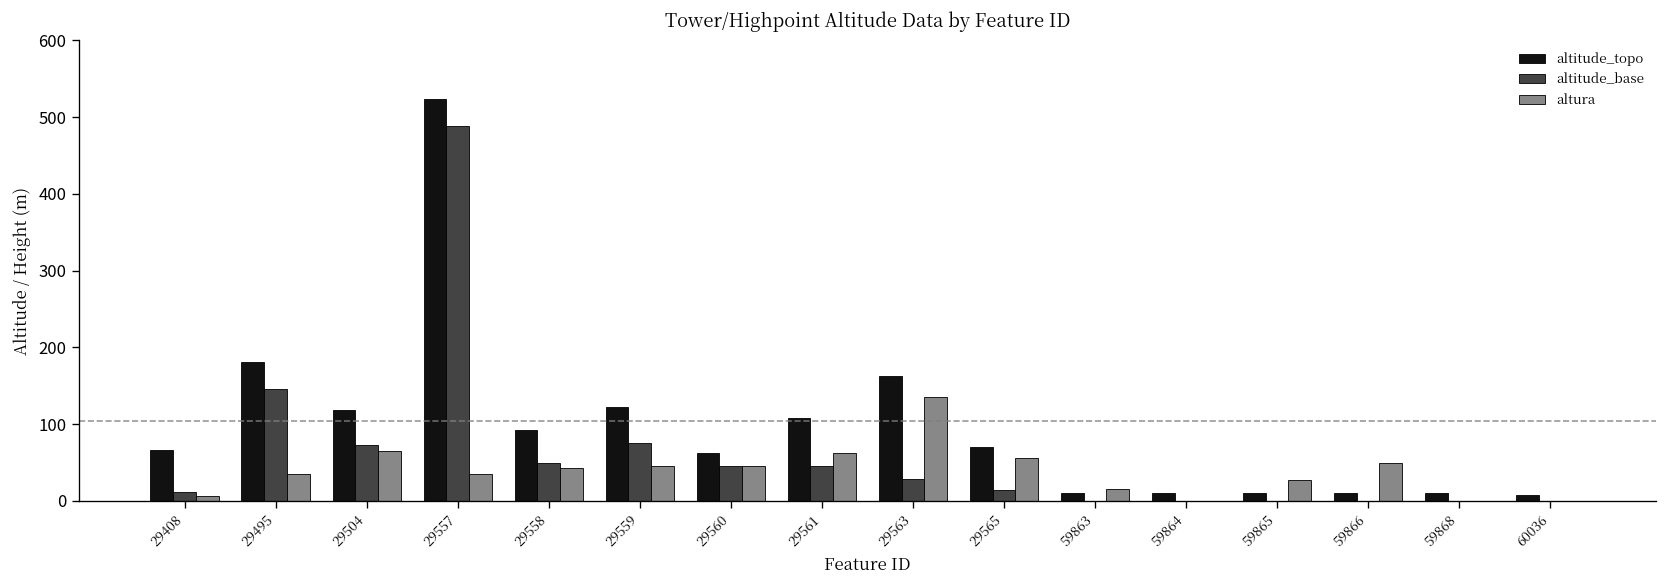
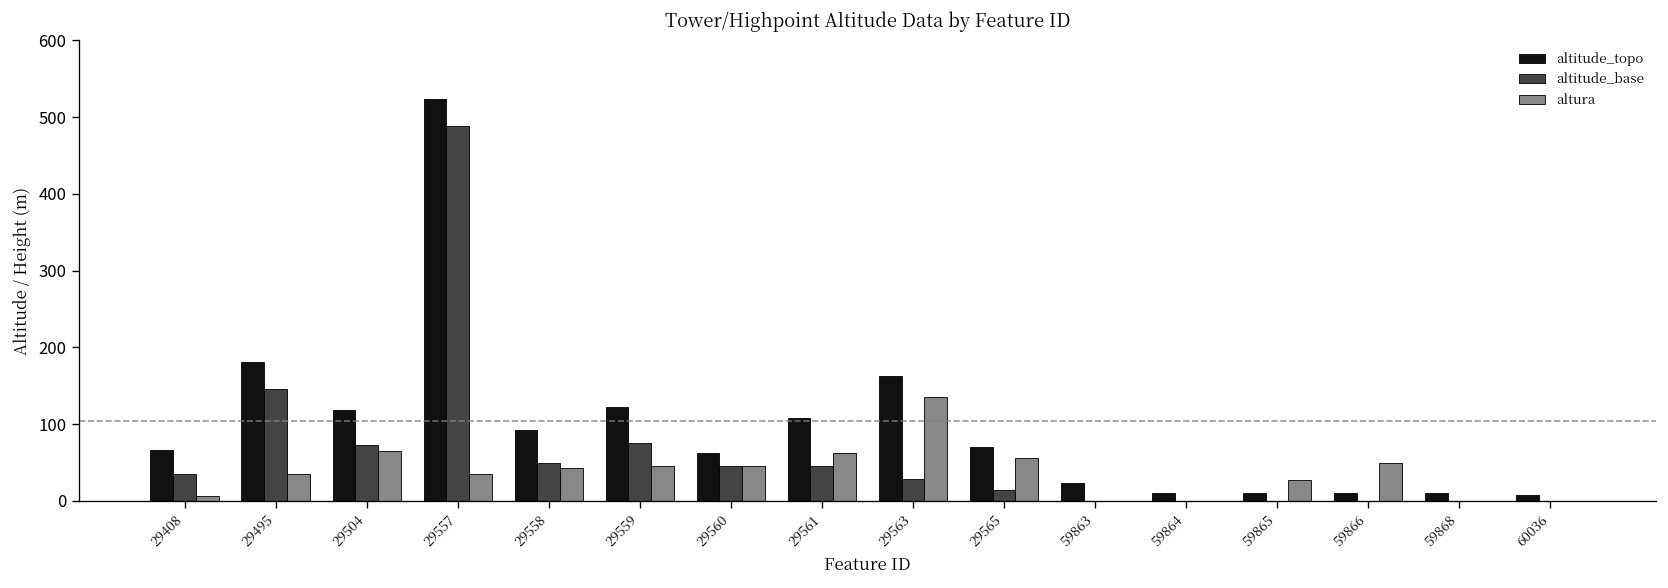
  {
    "altitude_topo": {
      "29408": 70,
      "29495": 180,
      "29504": 120,
      "29557": 520,
      "29558": 90,
      "29559": 120,
      "29560": 60,
      "29561": 110,
      "29563": 160,
      "29565": 70,
-     "59863": 10,
+     "59863": 20,
      "59864": 10,
      "59865": 10,
      "59866": 10,
      "59868": 10,
      "60036": 10
    },
    "altitude_base": {
-     "29408": 10,
+     "29408": 40,
      "29495": 150,
      "29504": 70,
      "29557": 490,
      "29558": 50,
      "29559": 80,
      "29560": 50,
      "29561": 50,
      "29563": 30,
      "29565": 10,
      "59863": 0,
      "59864": 0,
      "59865": 0,
      "59866": 0,
      "59868": 0,
      "60036": 0
    },
    "altura": {
      "29408": 10,
      "29495": 40,
      "29504": 70,
      "29557": 40,
      "29558": 40,
      "29559": 50,
      "29560": 50,
      "29561": 60,
      "29563": 140,
      "29565": 60,
-     "59863": 20,
+     "59863": 0,
      "59864": 0,
      "59865": 30,
      "59866": 50,
      "59868": 0,
      "60036": 0
    }
  }
